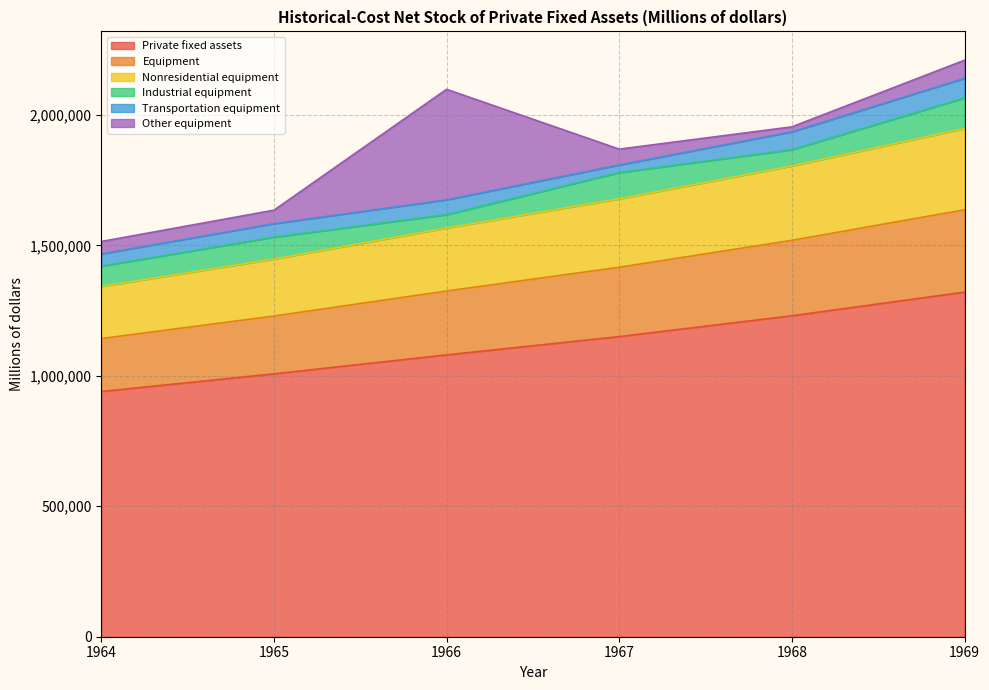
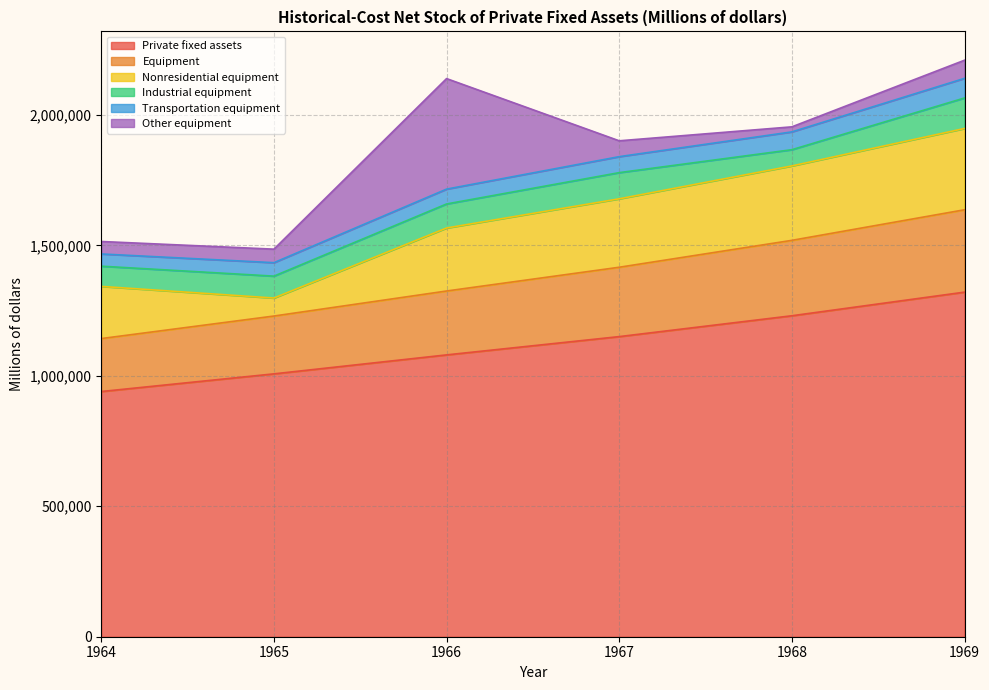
  {
    "Nonresidential equipment": {
      "1964": "200,000",
-     "1965": "220,000",
+     "1965": "70,000",
      "1966": "240,000",
      "1967": "260,000",
      "1968": "290,000",
      "1969": "310,000"
    },
    "Industrial equipment": {
      "1964": "80,000",
      "1965": "80,000",
-     "1966": "50,000",
+     "1966": "90,000",
      "1967": "100,000",
      "1968": "60,000",
      "1969": "120,000"
    },
    "Transportation equipment": {
      "1964": "50,000",
      "1965": "50,000",
      "1966": "60,000",
-     "1967": "30,000",
+     "1967": "60,000",
      "1968": "70,000",
      "1969": "80,000"
    },
    "Other equipment": {
      "1964": "50,000",
      "1965": "50,000",
      "1966": "420,000",
      "1967": "60,000",
      "1968": "20,000",
      "1969": "70,000"
    }
  }
